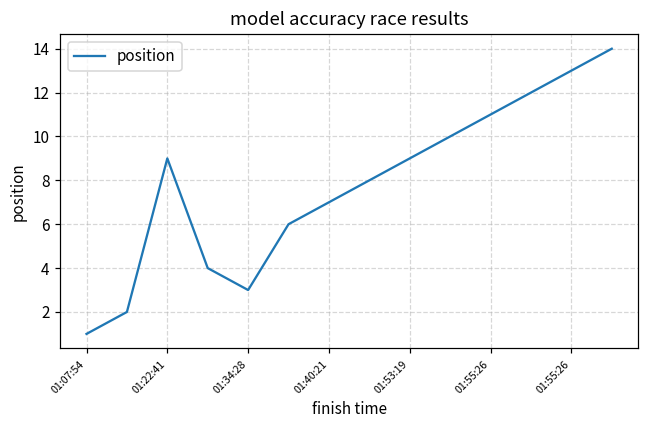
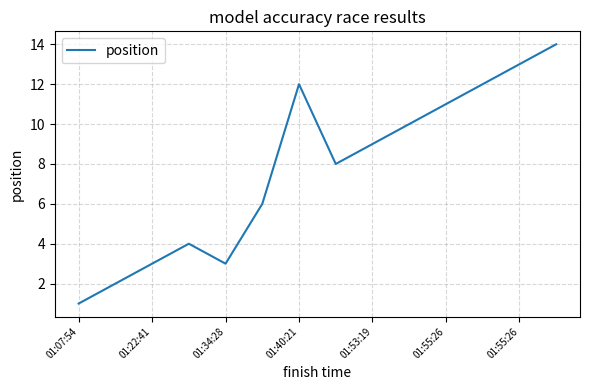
  {
    "01:07:54": 1,
-   "01:22:41": 9,
+   "01:22:41": 3,
    "01:34:28": 3,
-   "01:40:21": 7,
+   "01:40:21": 12,
    "01:53:19": 9
  }
